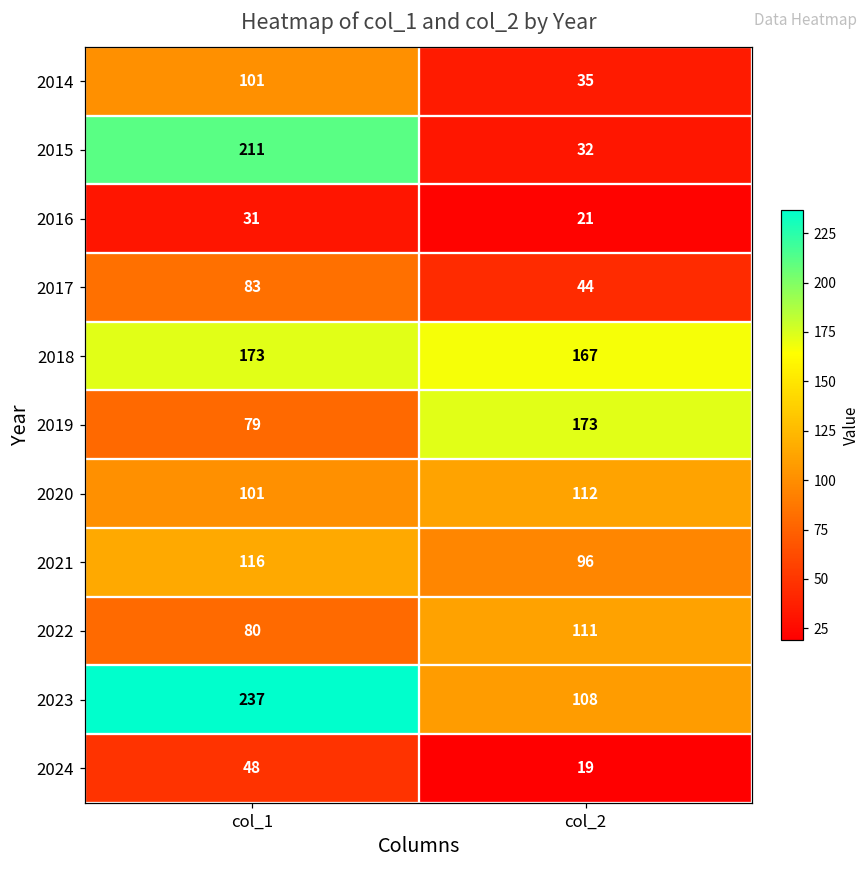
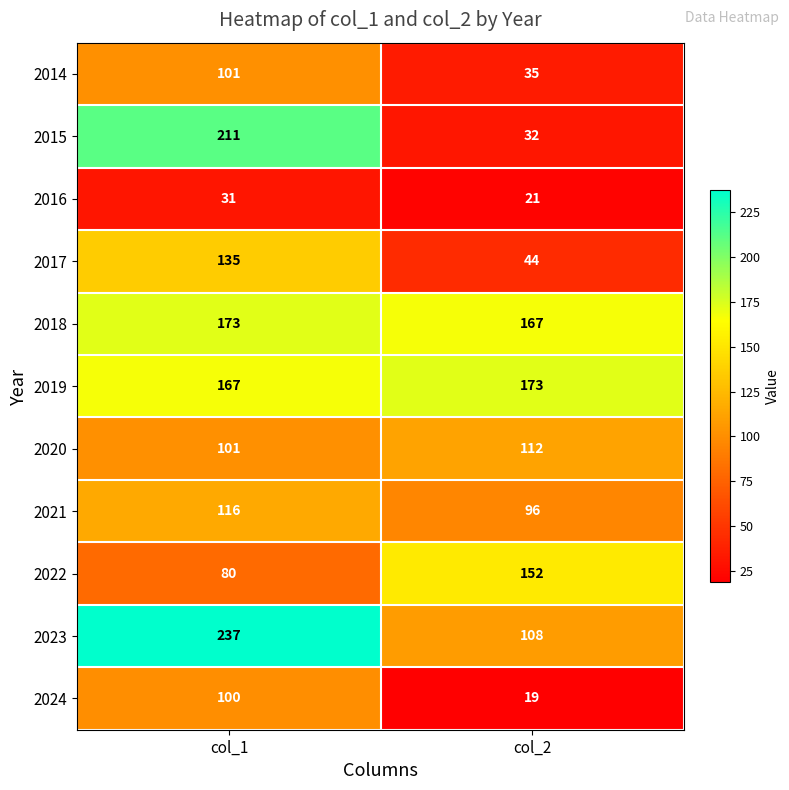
  {
    "2014": {
      "col_1": 101,
      "col_2": 35
    },
    "2015": {
      "col_1": 211,
      "col_2": 32
    },
    "2016": {
      "col_1": 31,
      "col_2": 21
    },
    "2017": {
-     "col_1": 83,
+     "col_1": 135,
      "col_2": 44
    },
    "2018": {
      "col_1": 173,
      "col_2": 167
    },
    "2019": {
-     "col_1": 79,
+     "col_1": 167,
      "col_2": 173
    },
    "2020": {
      "col_1": 101,
      "col_2": 112
    },
    "2021": {
      "col_1": 116,
      "col_2": 96
    },
    "2022": {
      "col_1": 80,
-     "col_2": 111
+     "col_2": 152
    },
    "2023": {
      "col_1": 237,
      "col_2": 108
    },
    "2024": {
-     "col_1": 48,
+     "col_1": 100,
      "col_2": 19
    }
  }
